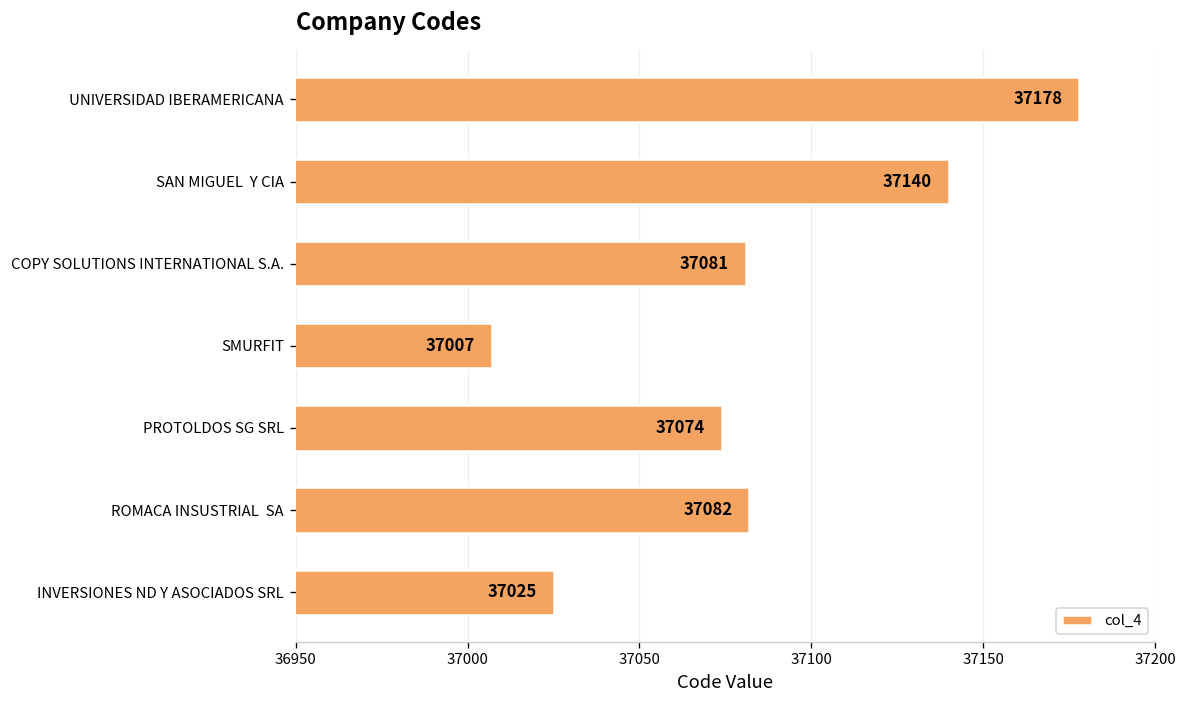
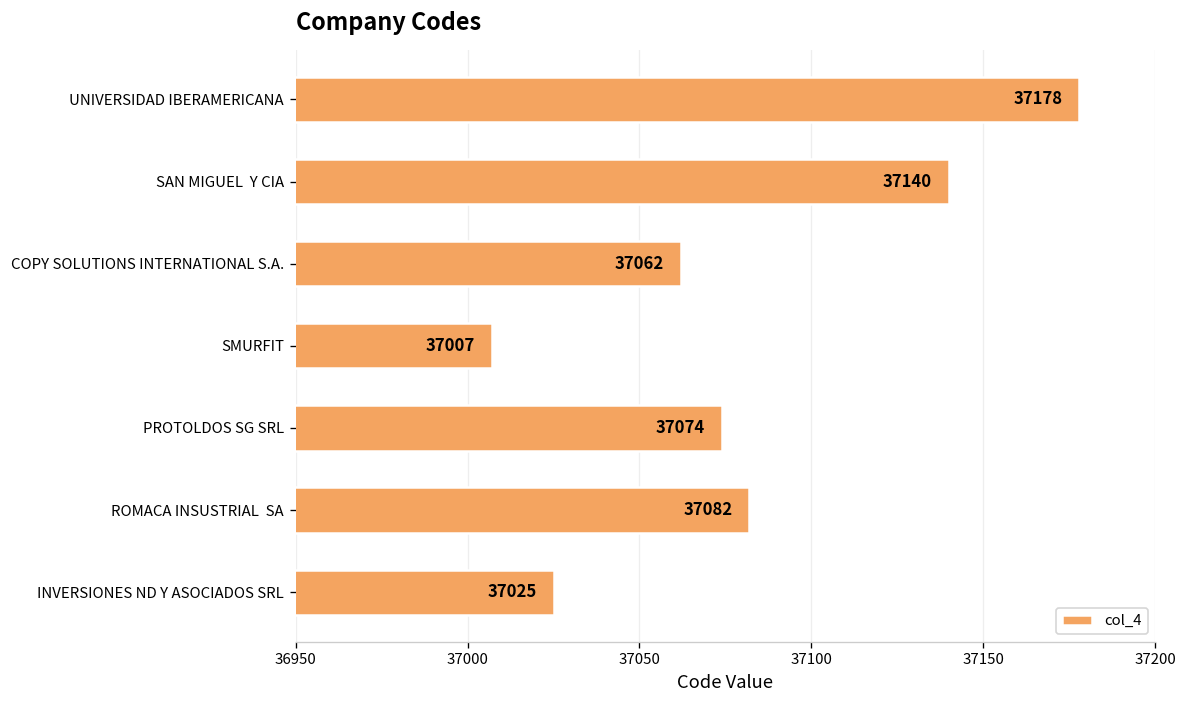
  {
    "UNIVERSIDAD IBERAMERICANA": 37178,
    "SAN MIGUEL Y CIA": 37140,
-   "COPY SOLUTIONS INTERNATIONAL S.A.": 37081,
+   "COPY SOLUTIONS INTERNATIONAL S.A.": 37062,
    "SMURFIT": 37007,
    "PROTOLDOS SG SRL": 37074,
    "ROMACA INSUSTRIAL SA": 37082,
    "INVERSIONES ND Y ASOCIADOS SRL": 37025
  }
